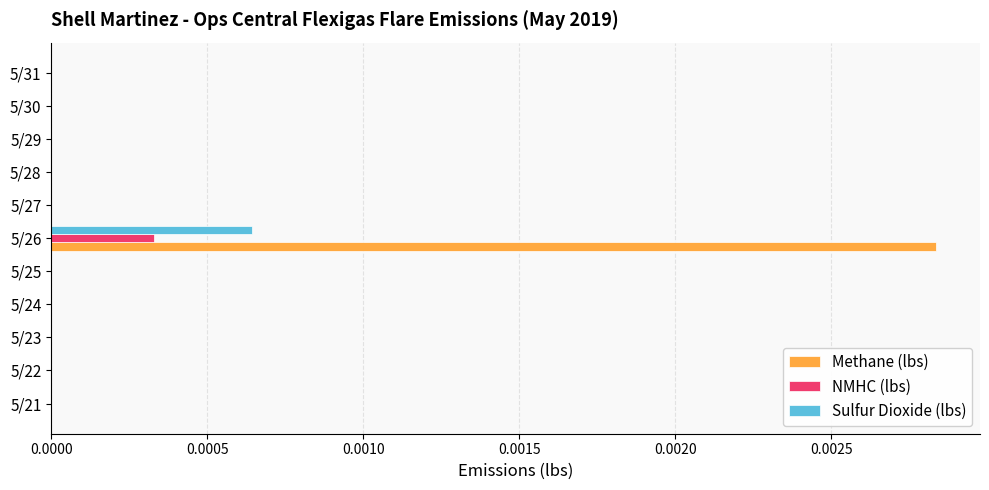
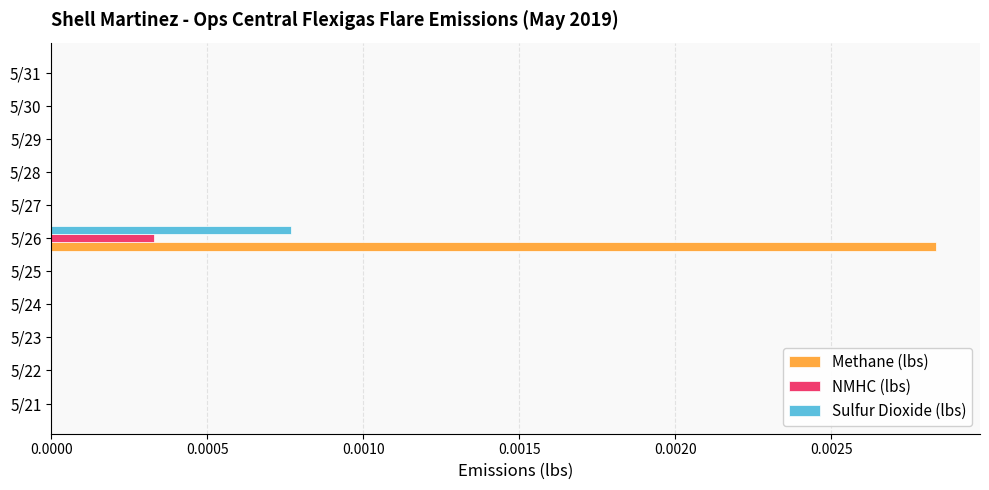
  {
    "Methane (lbs)": {
      "5/31": 0.00000,
      "5/30": 0.00000,
      "5/29": 0.00000,
      "5/28": 0.00000,
      "5/27": 0.00000,
      "5/26": 0.00283,
      "5/25": 0.00000,
      "5/24": 0.00000,
      "5/23": 0.00000,
      "5/22": 0.00000,
      "5/21": 0.00000
    },
    "NMHC (lbs)": {
      "5/31": 0.00000,
      "5/30": 0.00000,
      "5/29": 0.00000,
      "5/28": 0.00000,
      "5/27": 0.00000,
      "5/26": 0.00033,
      "5/25": 0.00000,
      "5/24": 0.00000,
      "5/23": 0.00000,
      "5/22": 0.00000,
      "5/21": 0.00000
    },
    "Sulfur Dioxide (lbs)": {
      "5/31": 0.00000,
      "5/30": 0.00000,
      "5/29": 0.00000,
      "5/28": 0.00000,
      "5/27": 0.00000,
-     "5/26": 0.00064,
+     "5/26": 0.00077,
      "5/25": 0.00000,
      "5/24": 0.00000,
      "5/23": 0.00000,
      "5/22": 0.00000,
      "5/21": 0.00000
    }
  }
